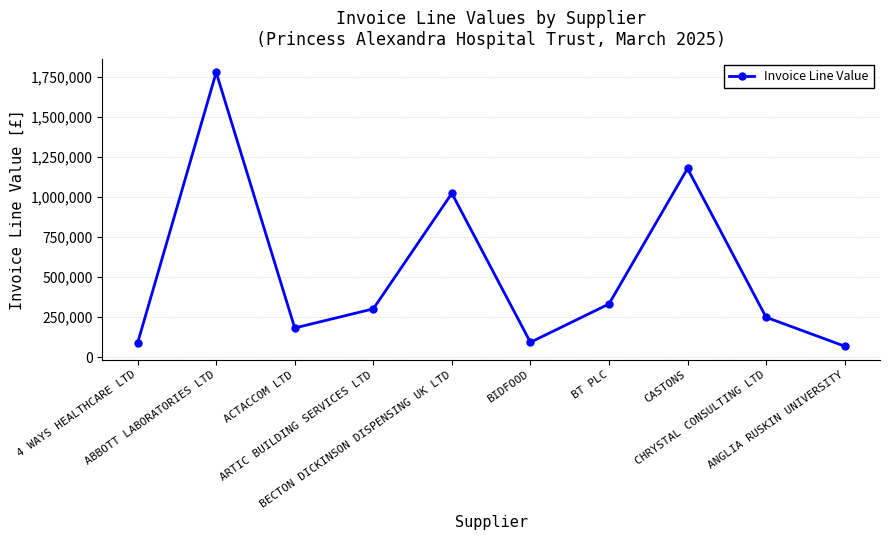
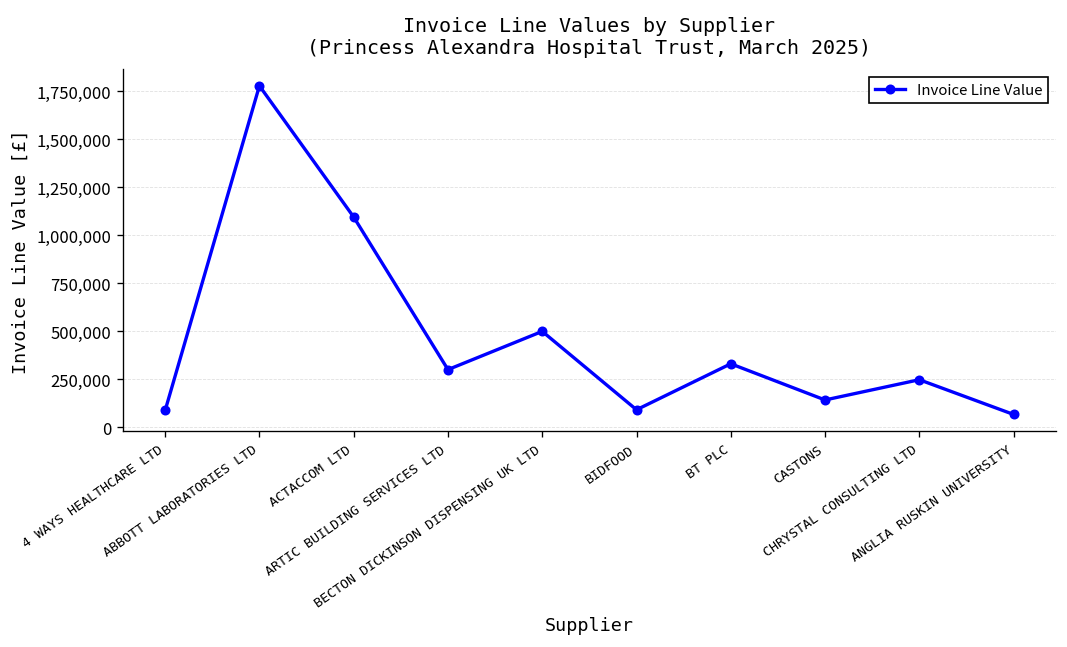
  {
    "4 WAYS HEALTHCARE LTD": "90,000",
    "ABBOTT LABORATORIES LTD": "1,780,000",
-   "ACTACCOM LTD": "180,000",
+   "ACTACCOM LTD": "1,100,000",
    "ARTIC BUILDING SERVICES LTD": "300,000",
-   "BECTON DICKINSON DISPENSING UK LTD": "1,020,000",
+   "BECTON DICKINSON DISPENSING UK LTD": "500,000",
    "BIDFOOD": "90,000",
    "BT PLC": "330,000",
-   "CASTONS": "1,180,000",
+   "CASTONS": "140,000",
    "CHRYSTAL CONSULTING LTD": "250,000",
    "ANGLIA RUSKIN UNIVERSITY": "70,000"
  }
